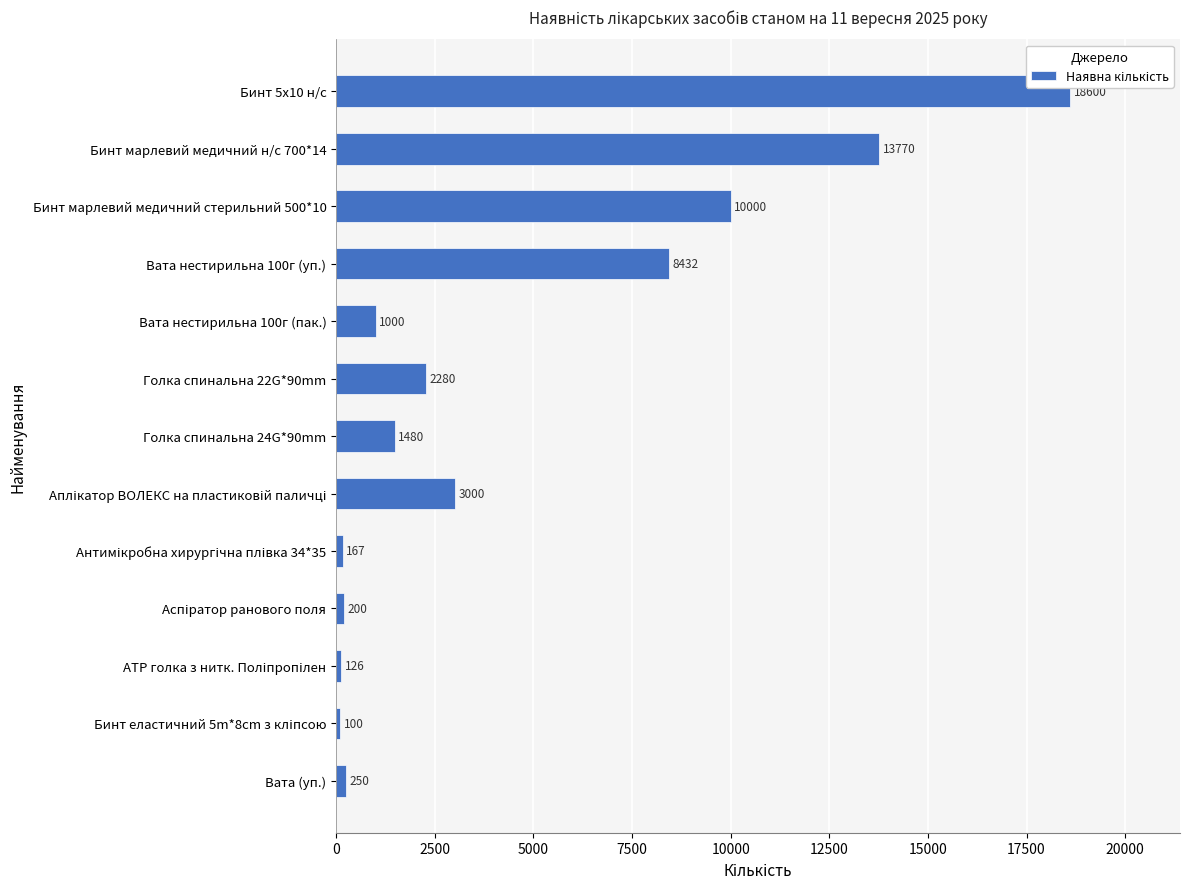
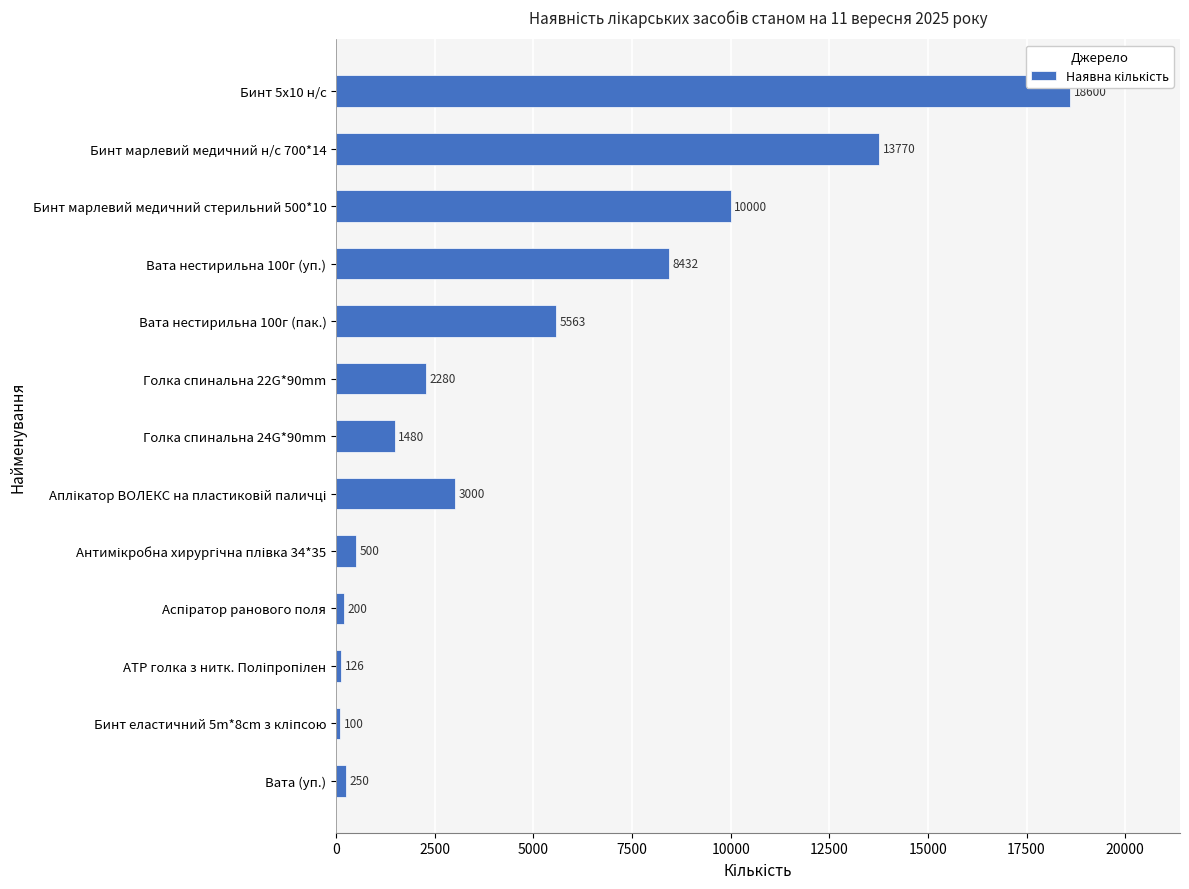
  {
    "Бинт марлевий медичний н/с 700*14": 13770,
    "Бинт марлевий медичний стерильний 500*10": 10000,
    "Вата нестирильна 100г (уп.)": 8432,
-   "Вата нестирильна 100г (пак.)": 1000,
+   "Вата нестирильна 100г (пак.)": 5563,
    "Голка спинальна 22G*90mm": 2280,
    "Голка спинальна 24G*90mm": 1480,
    "Аплікатор ВОЛЕКС на пластиковій паличці": 3000,
-   "Антимікробна хирургічна плівка 34*35": 167,
+   "Антимікробна хирургічна плівка 34*35": 500,
    "Аспіратор ранового поля": 200,
    "АТР голка з нитк. Поліпропілен": 126,
    "Бинт еластичний 5m*8cm з кліпсою": 100,
    "Вата (уп.)": 250
  }
